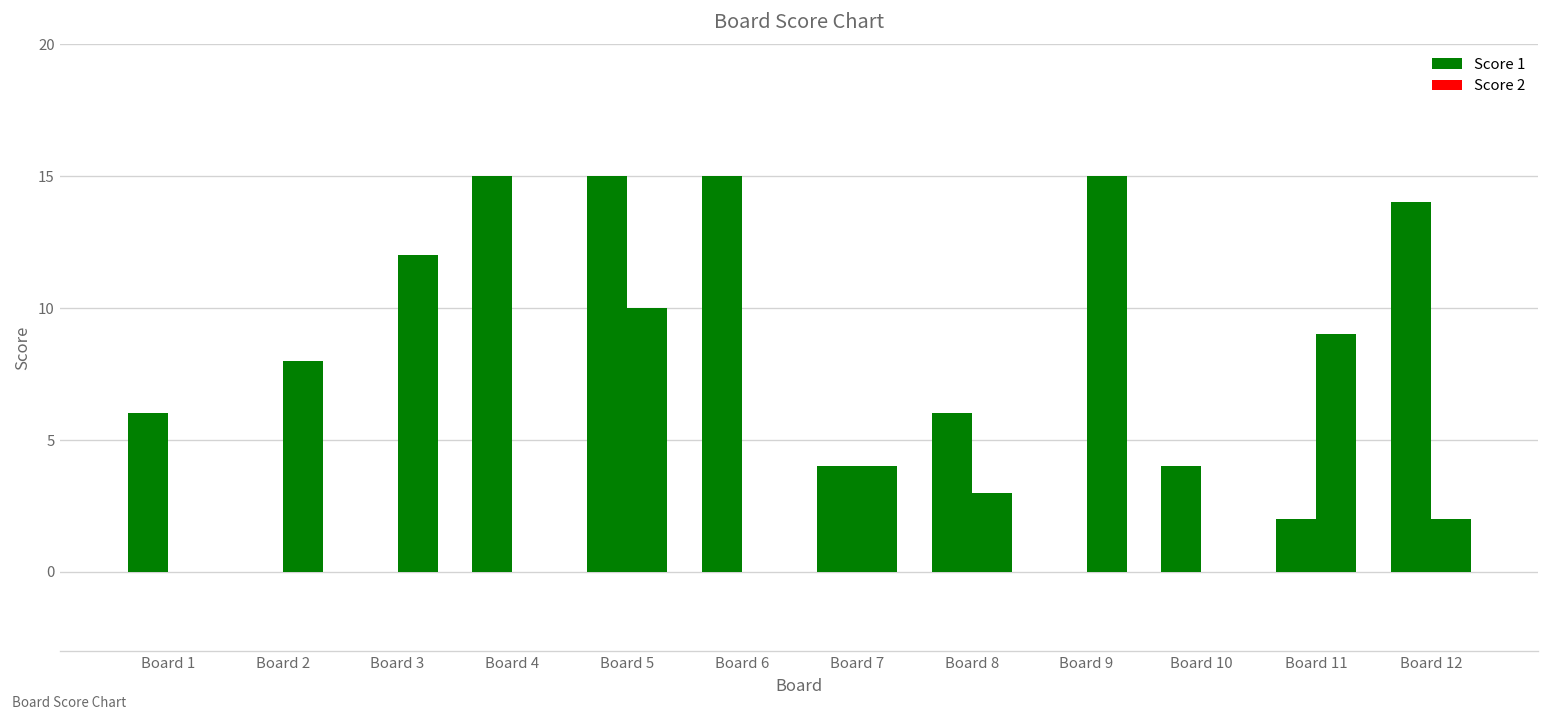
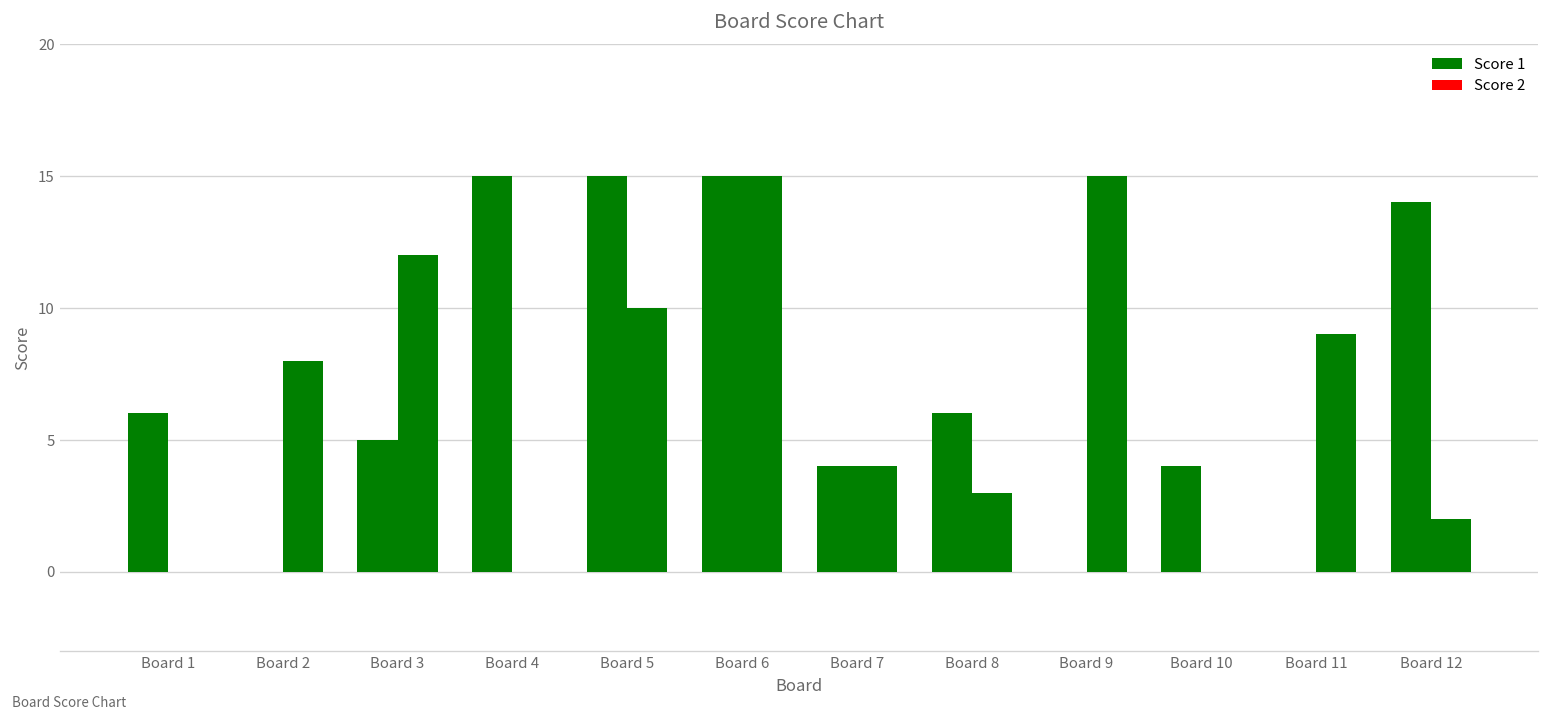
  {
    "Score 1": {
      "Board 1": 6,
      "Board 2": 0,
-     "Board 3": 0,
+     "Board 3": 5,
      "Board 4": 15,
      "Board 5": 15,
      "Board 6": 15,
      "Board 7": 4,
      "Board 8": 6,
      "Board 9": 0,
      "Board 10": 4,
-     "Board 11": 2,
+     "Board 11": 0,
      "Board 12": 14
    },
    "Score 2": {
      "Board 1": 0,
      "Board 2": 8,
      "Board 3": 12,
      "Board 4": 0,
      "Board 5": 10,
-     "Board 6": 0,
+     "Board 6": 15,
      "Board 7": 4,
      "Board 8": 3,
      "Board 9": 15,
      "Board 10": 0,
      "Board 11": 9,
      "Board 12": 2
    }
  }
